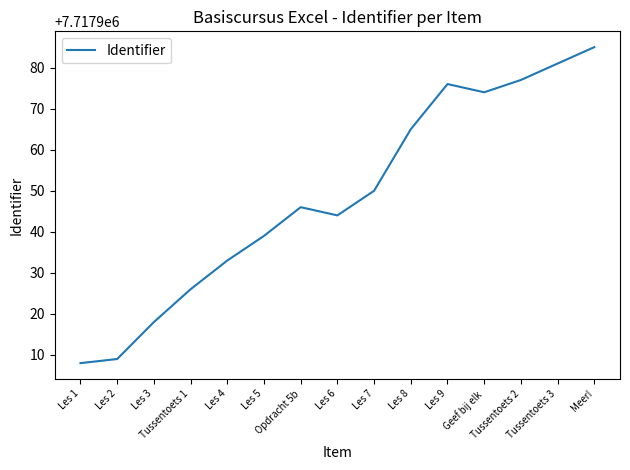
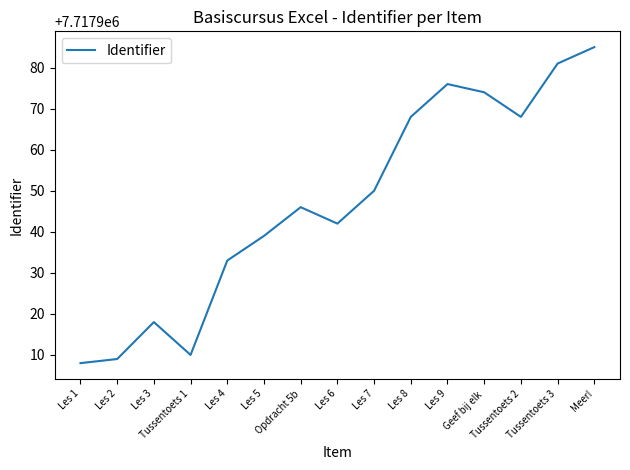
  {
    "Les 1": 7717908,
    "Les 2": 7717909,
    "Les 3": 7717918,
-   "Tussentoets 1": 7717926,
+   "Tussentoets 1": 7717910,
    "Les 4": 7717933,
    "Les 5": 7717939,
    "Opdracht 5b": 7717946,
-   "Les 6": 7717944,
+   "Les 6": 7717942,
    "Les 7": 7717950,
-   "Les 8": 7717965,
+   "Les 8": 7717968,
    "Les 9": 7717976,
    "Geef bij elk": 7717974,
-   "Tussentoets 2": 7717977,
+   "Tussentoets 2": 7717968,
    "Tussentoets 3": 7717981,
    "Meer!": 7717985
  }
